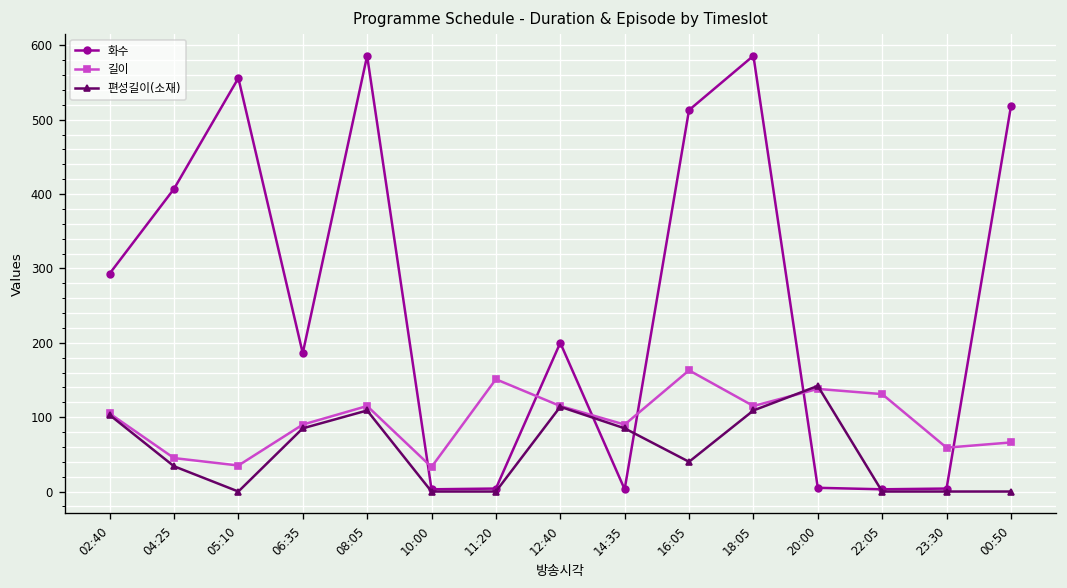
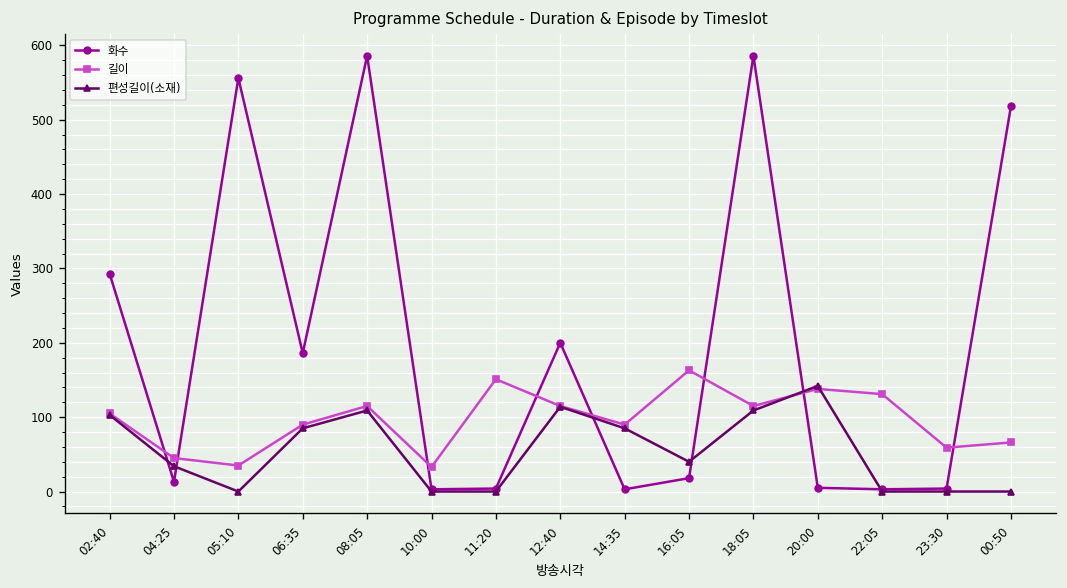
  {
    "화수": {
      "02:40": 290,
-     "04:25": 410,
+     "04:25": 10,
      "05:10": 560,
      "06:35": 190,
      "08:05": 590,
      "12:40": 200,
      "14:35": 0,
-     "16:05": 510,
+     "16:05": 20,
      "18:05": 590,
      "20:00": 10,
      "00:50": 520
    },
    "길이": {
      "04:25": 50,
      "05:10": 40,
      "06:35": 90,
      "08:05": 120,
      "10:00": 30,
      "11:20": 150,
      "14:35": 90,
      "16:05": 160,
      "18:05": 120,
      "22:05": 130,
      "23:30": 60,
      "00:50": 70
    },
    "편성길이(소재)": {
      "04:25": 30,
      "05:10": 0,
      "06:35": 90,
      "08:05": 110,
      "14:35": 90,
      "16:05": 40,
      "18:05": 110,
      "00:50": 0
    }
  }
